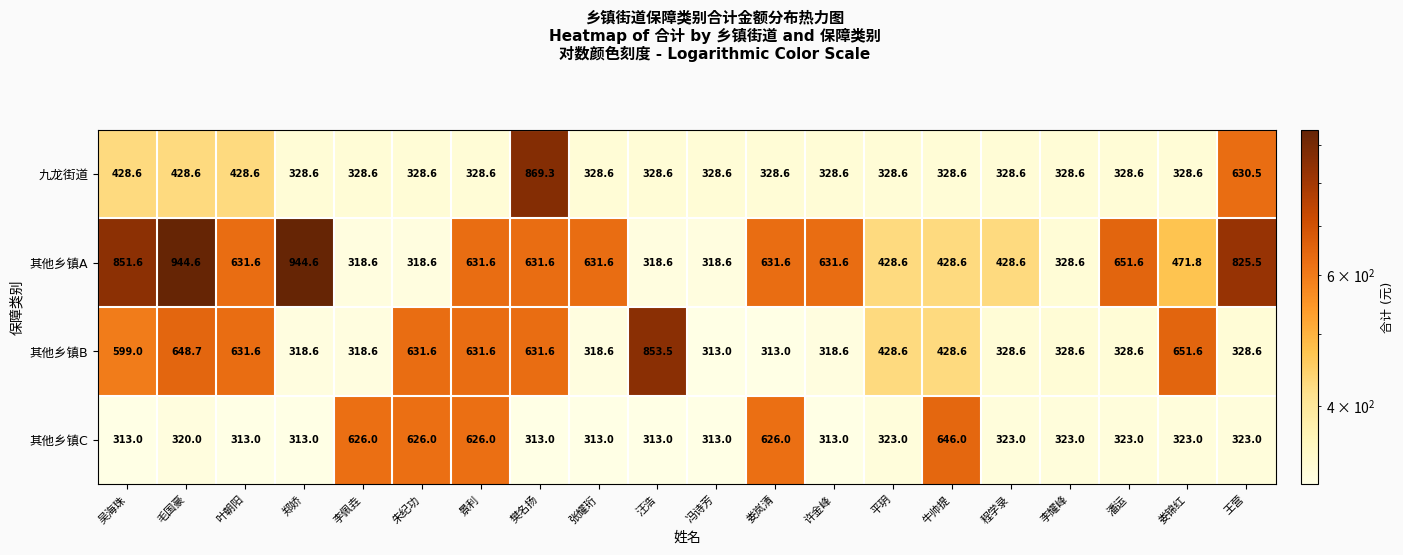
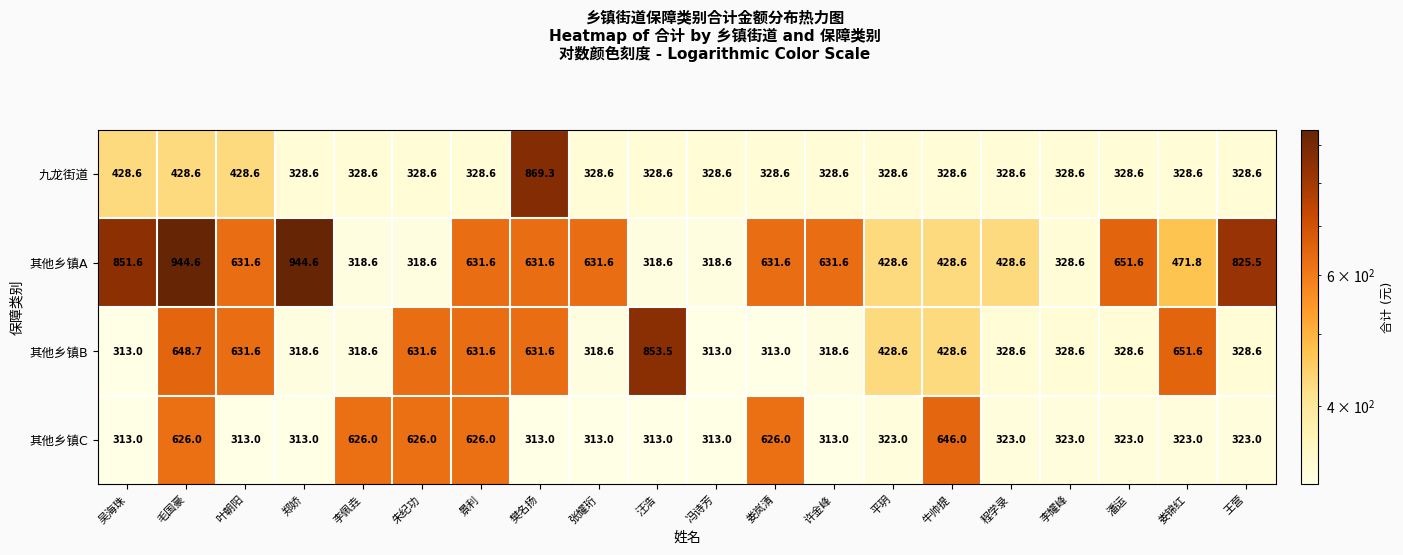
  {
    "九龙街道": {
      "吴海珠": 428.6,
      "毛国豪": 428.6,
      "叶朝阳": 428.6,
      "郑娇": 328.6,
      "李佩垚": 328.6,
      "朱纪功": 328.6,
      "景利": 328.6,
      "樊名扬": 869.3,
      "张耀珩": 328.6,
      "汪浩": 328.6,
      "冯诗芳": 328.6,
      "娄岚清": 328.6,
      "许金峰": 328.6,
      "平玥": 328.6,
      "牛帅提": 328.6,
      "程学录": 328.6,
      "李耀峰": 328.6,
      "潘运": 328.6,
      "娄锦红": 328.6,
-     "王营": 630.5
+     "王营": 328.6
    },
    "其他乡镇A": {
      "吴海珠": 851.6,
      "毛国豪": 944.6,
      "叶朝阳": 631.6,
      "郑娇": 944.6,
      "李佩垚": 318.6,
      "朱纪功": 318.6,
      "景利": 631.6,
      "樊名扬": 631.6,
      "张耀珩": 631.6,
      "汪浩": 318.6,
      "冯诗芳": 318.6,
      "娄岚清": 631.6,
      "许金峰": 631.6,
      "平玥": 428.6,
      "牛帅提": 428.6,
      "程学录": 428.6,
      "李耀峰": 328.6,
      "潘运": 651.6,
      "娄锦红": 471.8,
      "王营": 825.5
    },
    "其他乡镇B": {
-     "吴海珠": 599.0,
+     "吴海珠": 313.0,
      "毛国豪": 648.7,
      "叶朝阳": 631.6,
      "郑娇": 318.6,
      "李佩垚": 318.6,
      "朱纪功": 631.6,
      "景利": 631.6,
      "樊名扬": 631.6,
      "张耀珩": 318.6,
      "汪浩": 853.5,
      "冯诗芳": 313.0,
      "娄岚清": 313.0,
      "许金峰": 318.6,
      "平玥": 428.6,
      "牛帅提": 428.6,
      "程学录": 328.6,
      "李耀峰": 328.6,
      "潘运": 328.6,
      "娄锦红": 651.6,
      "王营": 328.6
    },
    "其他乡镇C": {
      "吴海珠": 313.0,
-     "毛国豪": 320.0,
+     "毛国豪": 626.0,
      "叶朝阳": 313.0,
      "郑娇": 313.0,
      "李佩垚": 626.0,
      "朱纪功": 626.0,
      "景利": 626.0,
      "樊名扬": 313.0,
      "张耀珩": 313.0,
      "汪浩": 313.0,
      "冯诗芳": 313.0,
      "娄岚清": 626.0,
      "许金峰": 313.0,
      "平玥": 323.0,
      "牛帅提": 646.0,
      "程学录": 323.0,
      "李耀峰": 323.0,
      "潘运": 323.0,
      "娄锦红": 323.0,
      "王营": 323.0
    }
  }
